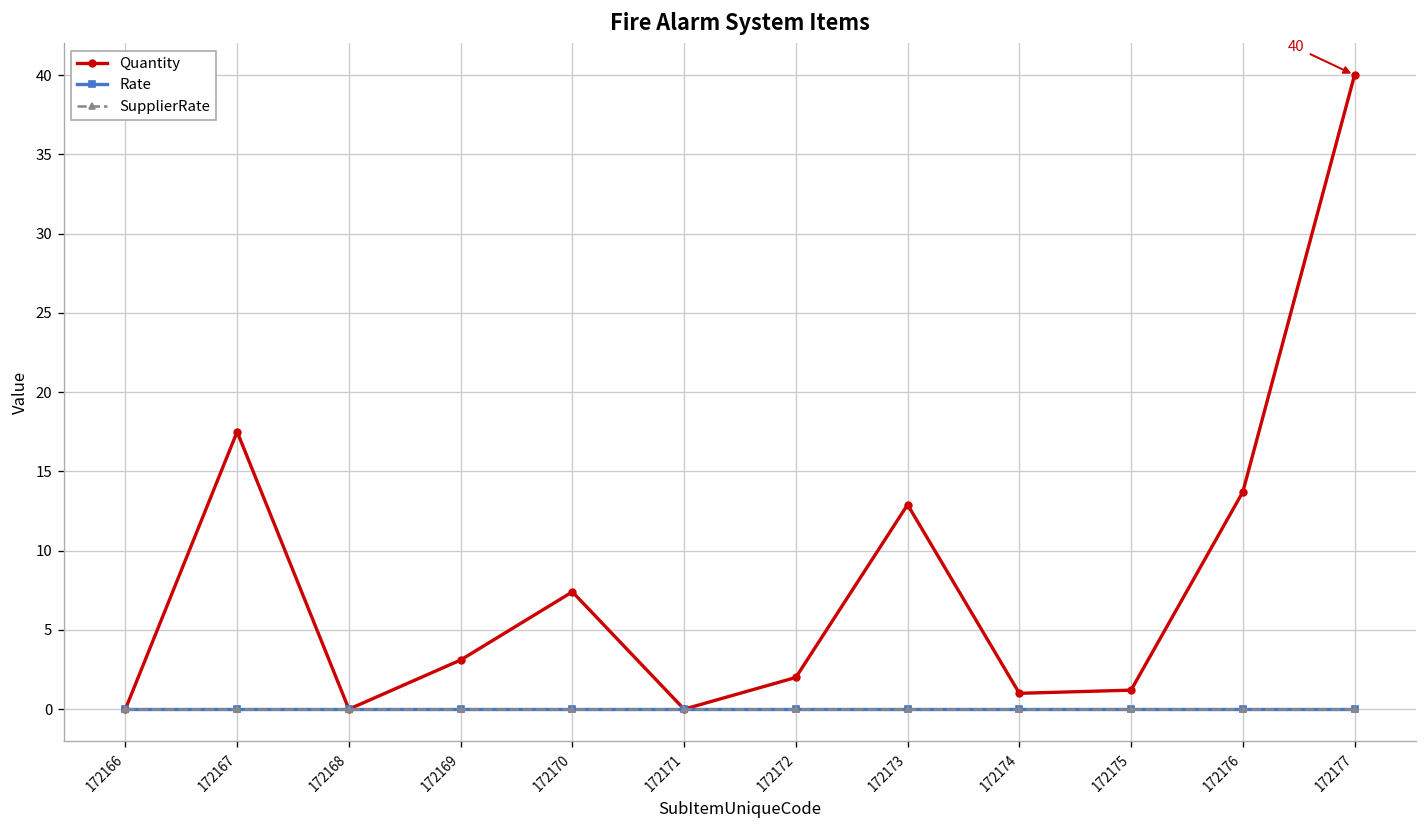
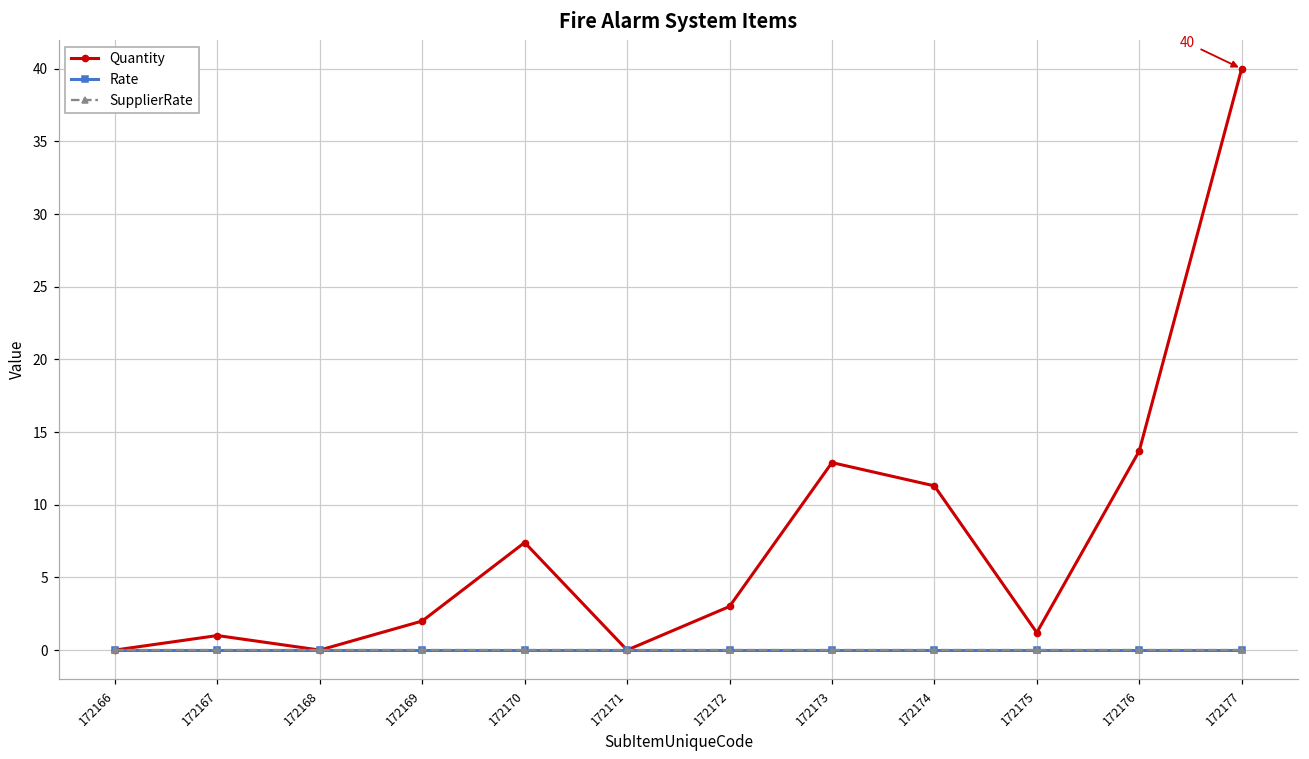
  {
    "Quantity": {
-     "172167": 17.5,
-     "172169": 3.1,
+     "172167": 1.0,
+     "172169": 2.0,
      "172170": 7.4,
-     "172172": 2,
+     "172172": 3,
      "172173": 12.9,
-     "172174": 1.0,
+     "172174": 11.3,
      "172175": 1.2,
      "172176": 13.7
    },
    "SupplierRate": {
      "172167": 0.0,
      "172169": 0.0,
      "172170": 0.0,
      "172172": 0.0,
      "172173": 0.0,
      "172174": 0.0,
      "172175": 0.0,
      "172176": 0.0,
      "172177": 0.0
    }
  }
